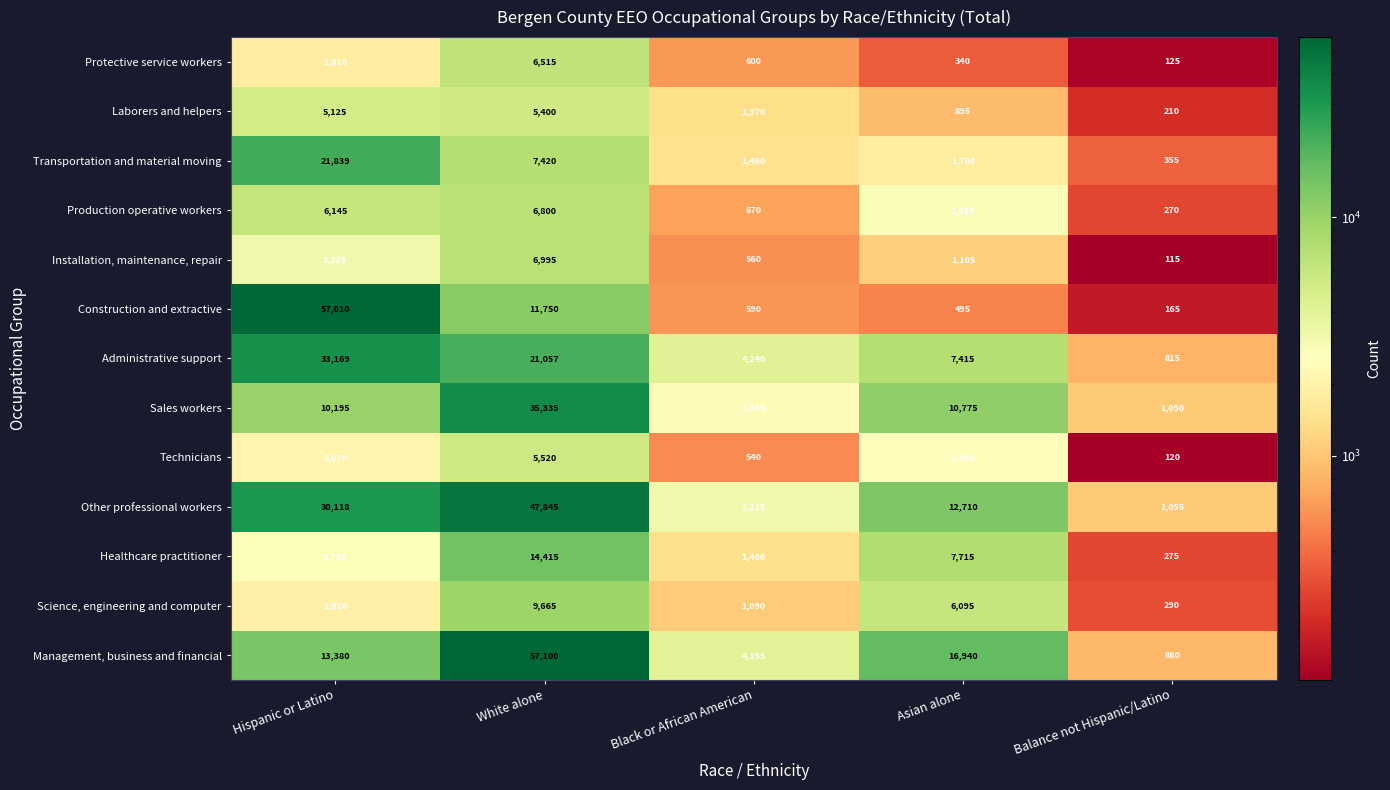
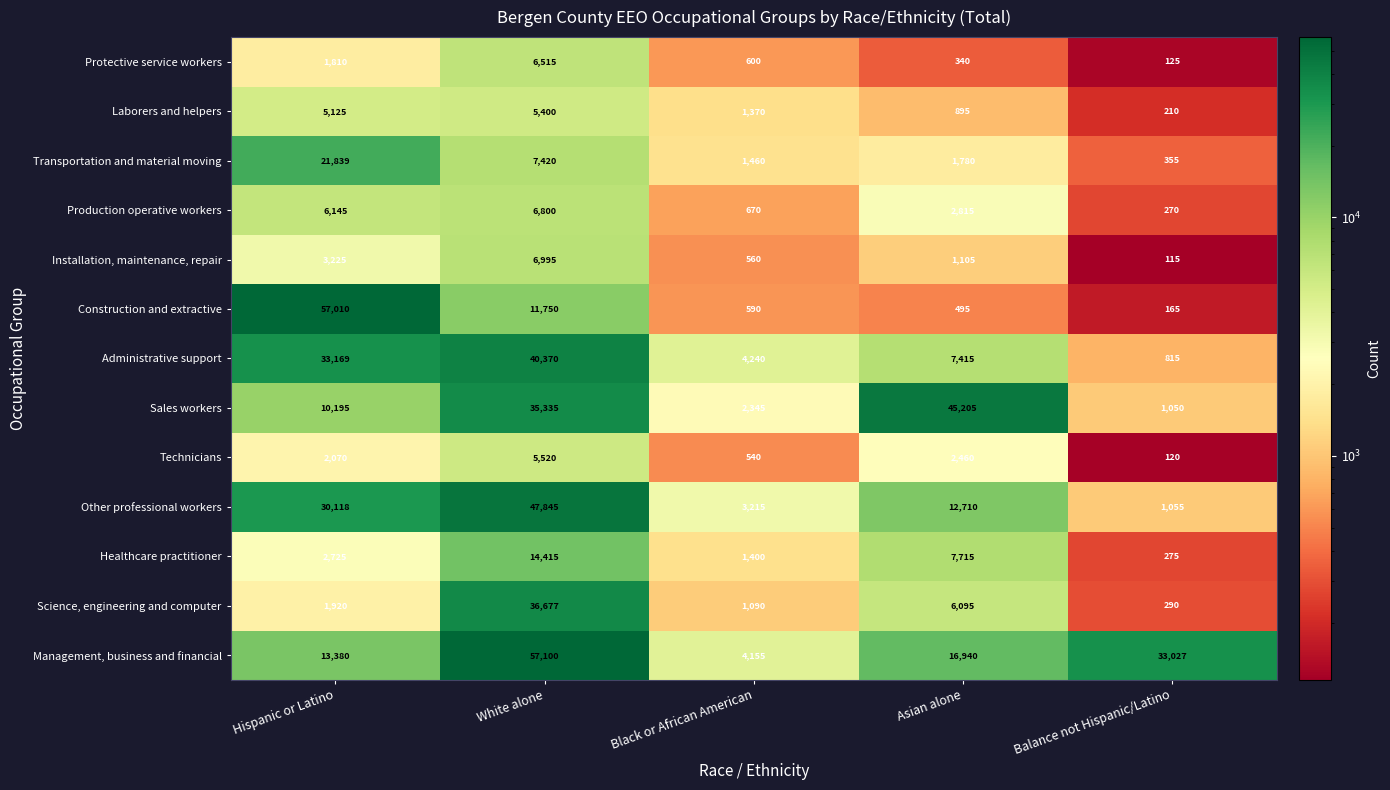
  {
    "Protective service workers": {
      "Hispanic or Latino": "1,810",
      "White alone": "6,515",
      "Black or African American": "600",
      "Asian alone": "340",
      "Balance not Hispanic/Latino": "125"
    },
    "Laborers and helpers": {
      "Hispanic or Latino": "5,125",
      "White alone": "5,400",
      "Black or African American": "1,370",
      "Asian alone": "895",
      "Balance not Hispanic/Latino": "210"
    },
    "Transportation and material moving": {
      "Hispanic or Latino": "21,839",
      "White alone": "7,420",
      "Black or African American": "1,460",
      "Asian alone": "1,780",
      "Balance not Hispanic/Latino": "355"
    },
    "Production operative workers": {
      "Hispanic or Latino": "6,145",
      "White alone": "6,800",
      "Black or African American": "670",
      "Asian alone": "2,815",
      "Balance not Hispanic/Latino": "270"
    },
    "Installation, maintenance, repair": {
      "Hispanic or Latino": "3,225",
      "White alone": "6,995",
      "Black or African American": "560",
      "Asian alone": "1,105",
      "Balance not Hispanic/Latino": "115"
    },
    "Construction and extractive": {
      "Hispanic or Latino": "57,010",
      "White alone": "11,750",
      "Black or African American": "590",
      "Asian alone": "495",
      "Balance not Hispanic/Latino": "165"
    },
    "Administrative support": {
      "Hispanic or Latino": "33,169",
-     "White alone": "21,057",
+     "White alone": "40,370",
      "Black or African American": "4,240",
      "Asian alone": "7,415",
      "Balance not Hispanic/Latino": "815"
    },
    "Sales workers": {
      "Hispanic or Latino": "10,195",
      "White alone": "35,335",
      "Black or African American": "2,345",
-     "Asian alone": "10,775",
+     "Asian alone": "45,205",
      "Balance not Hispanic/Latino": "1,050"
    },
    "Technicians": {
      "Hispanic or Latino": "2,070",
      "White alone": "5,520",
      "Black or African American": "540",
      "Asian alone": "2,460",
      "Balance not Hispanic/Latino": "120"
    },
    "Other professional workers": {
      "Hispanic or Latino": "30,118",
      "White alone": "47,845",
      "Black or African American": "3,215",
      "Asian alone": "12,710",
      "Balance not Hispanic/Latino": "1,055"
    },
    "Healthcare practitioner": {
      "Hispanic or Latino": "2,725",
      "White alone": "14,415",
      "Black or African American": "1,400",
      "Asian alone": "7,715",
      "Balance not Hispanic/Latino": "275"
    },
    "Science, engineering and computer": {
      "Hispanic or Latino": "1,920",
-     "White alone": "9,665",
+     "White alone": "36,677",
      "Black or African American": "1,090",
      "Asian alone": "6,095",
      "Balance not Hispanic/Latino": "290"
    },
    "Management, business and financial": {
      "Hispanic or Latino": "13,380",
      "White alone": "57,100",
      "Black or African American": "4,155",
      "Asian alone": "16,940",
-     "Balance not Hispanic/Latino": "860"
+     "Balance not Hispanic/Latino": "33,027"
    }
  }
